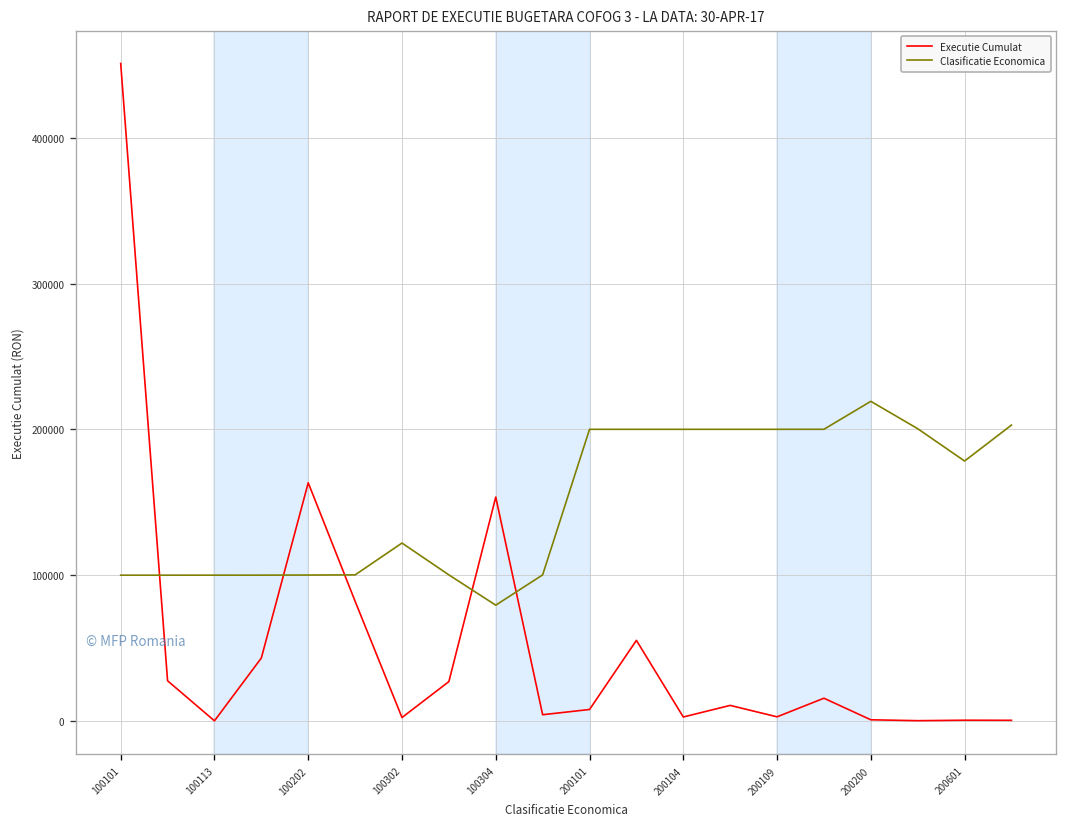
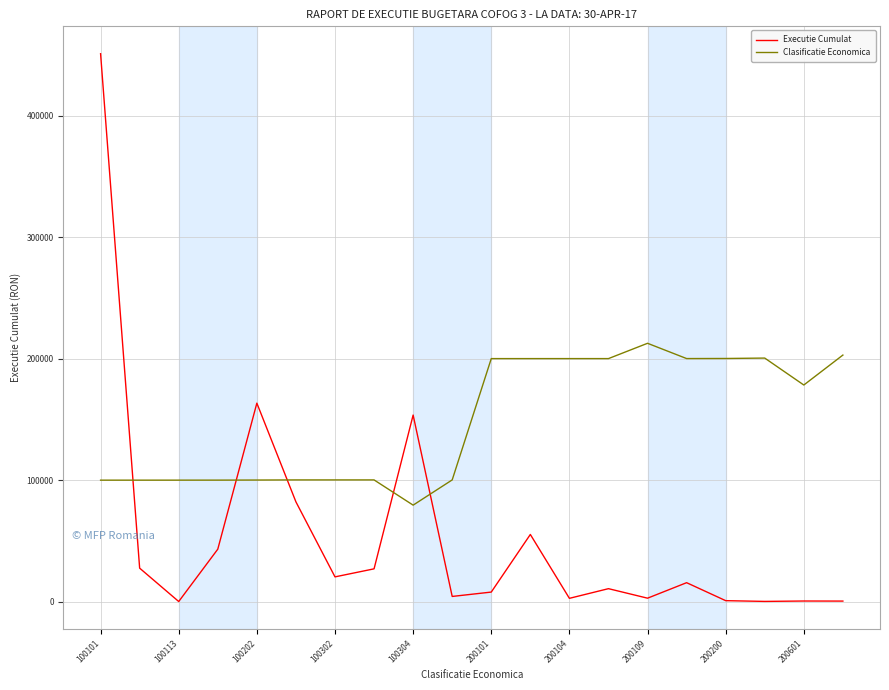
  {
    "Executie Cumulat": {
      "100101": 451000,
      "100113": 0,
      "100202": 163000,
-     "100302": 3000,
+     "100302": 21000,
      "100304": 154000,
      "200101": 8000,
      "200104": 3000,
      "200109": 3000,
      "200200": 1000,
      "200601": 1000
    },
    "Clasificatie Economica": {
      "100101": 100000,
      "100113": 100000,
      "100202": 100000,
-     "100302": 122000,
+     "100302": 100000,
      "100304": 80000,
      "200101": 200000,
      "200104": 200000,
-     "200109": 200000,
-     "200200": 219000,
+     "200109": 213000,
+     "200200": 200000,
      "200601": 178000
    }
  }
